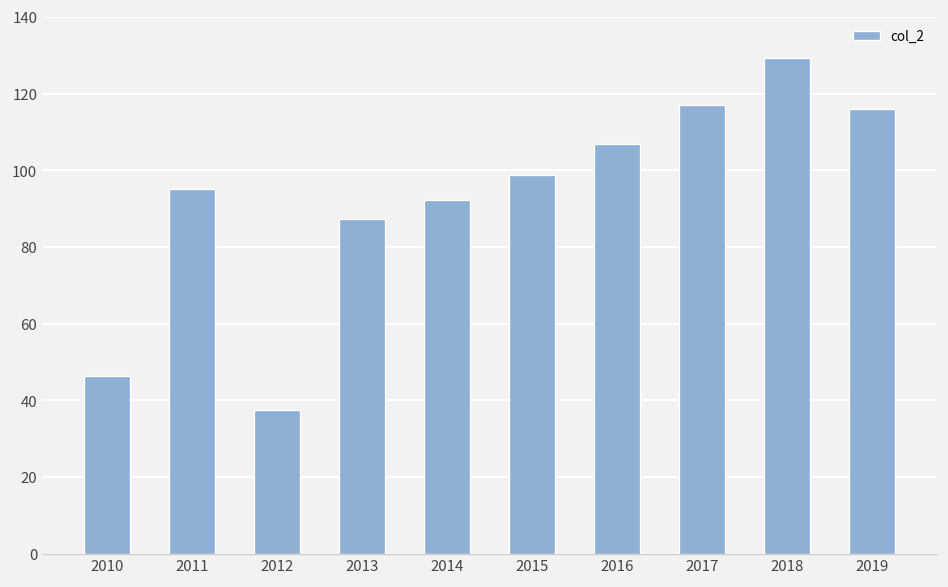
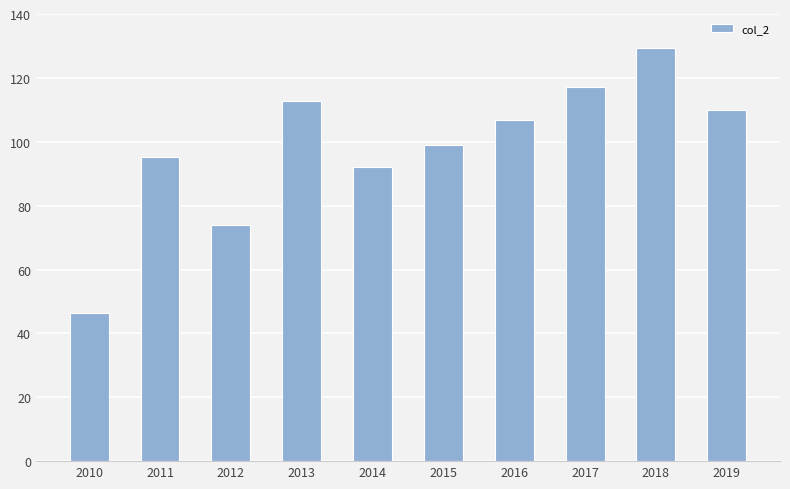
  {
    "2010": 46,
    "2011": 95,
-   "2012": 38,
-   "2013": 87,
+   "2012": 74,
+   "2013": 113,
    "2014": 92,
    "2015": 99,
    "2016": 107,
    "2017": 117,
    "2018": 129,
-   "2019": 116
+   "2019": 110
  }
